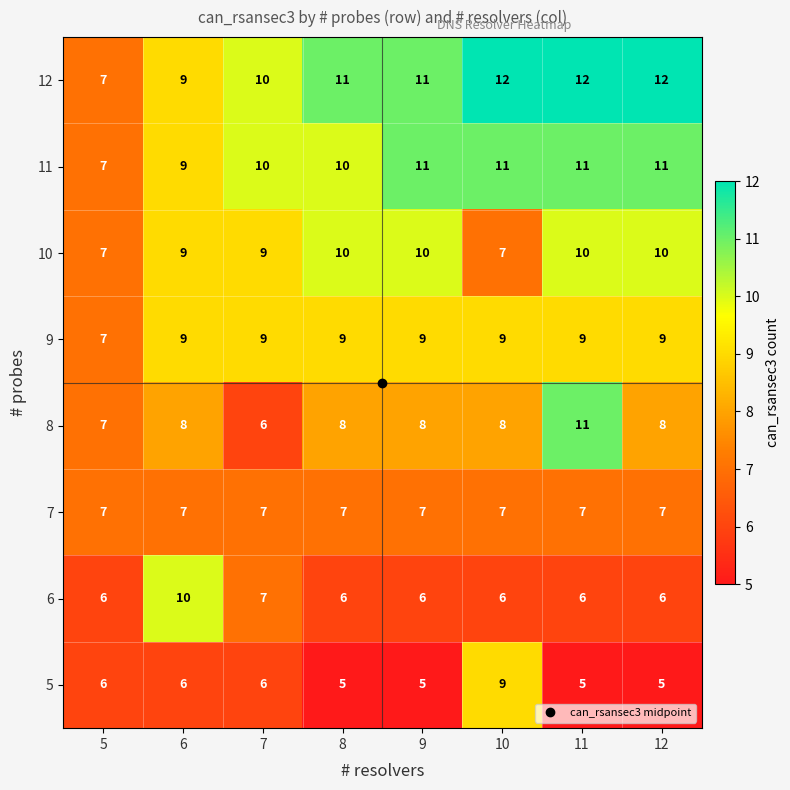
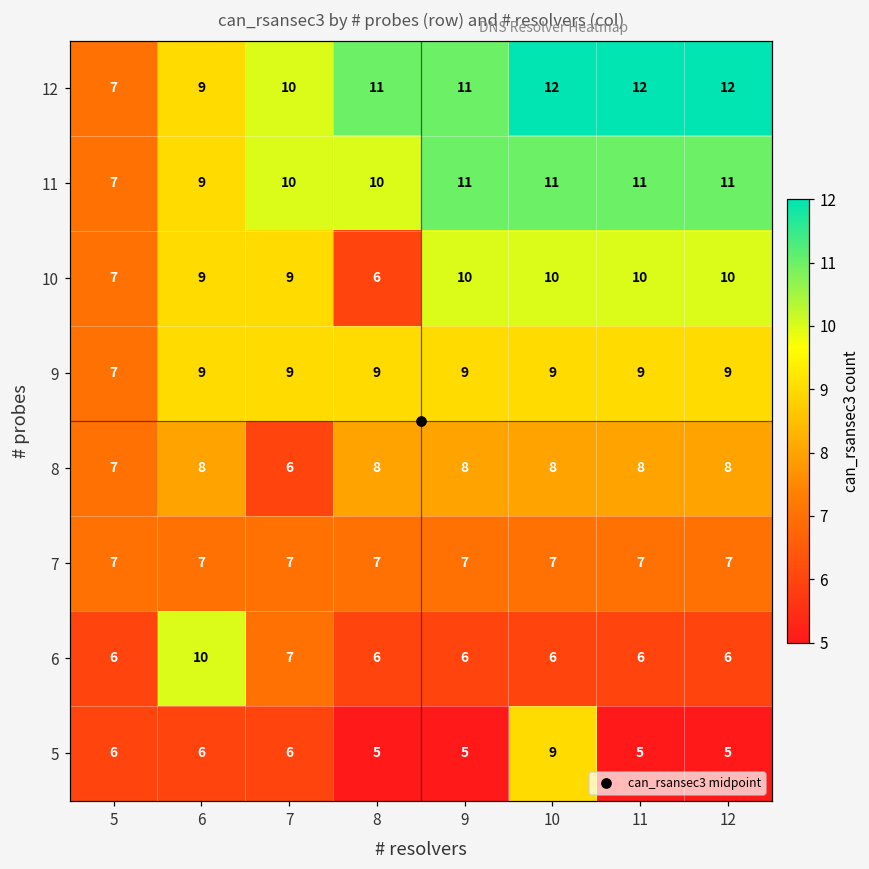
  {
    "12": {
      "5": 7,
      "6": 9,
      "7": 10,
      "8": 11,
      "9": 11,
      "10": 12,
      "11": 12,
      "12": 12
    },
    "11": {
      "5": 7,
      "6": 9,
      "7": 10,
      "8": 10,
      "9": 11,
      "10": 11,
      "11": 11,
      "12": 11
    },
    "10": {
      "5": 7,
      "6": 9,
      "7": 9,
-     "8": 10,
+     "8": 6,
      "9": 10,
-     "10": 7,
+     "10": 10,
      "11": 10,
      "12": 10
    },
    "9": {
      "5": 7,
      "6": 9,
      "7": 9,
      "8": 9,
      "9": 9,
      "10": 9,
      "11": 9,
      "12": 9
    },
    "8": {
      "5": 7,
      "6": 8,
      "7": 6,
      "8": 8,
      "9": 8,
      "10": 8,
-     "11": 11,
+     "11": 8,
      "12": 8
    },
    "7": {
      "5": 7,
      "6": 7,
      "7": 7,
      "8": 7,
      "9": 7,
      "10": 7,
      "11": 7,
      "12": 7
    },
    "6": {
      "5": 6,
      "6": 10,
      "7": 7,
      "8": 6,
      "9": 6,
      "10": 6,
      "11": 6,
      "12": 6
    },
    "5": {
      "5": 6,
      "6": 6,
      "7": 6,
      "8": 5,
      "9": 5,
      "10": 9,
      "11": 5,
      "12": 5
    }
  }
